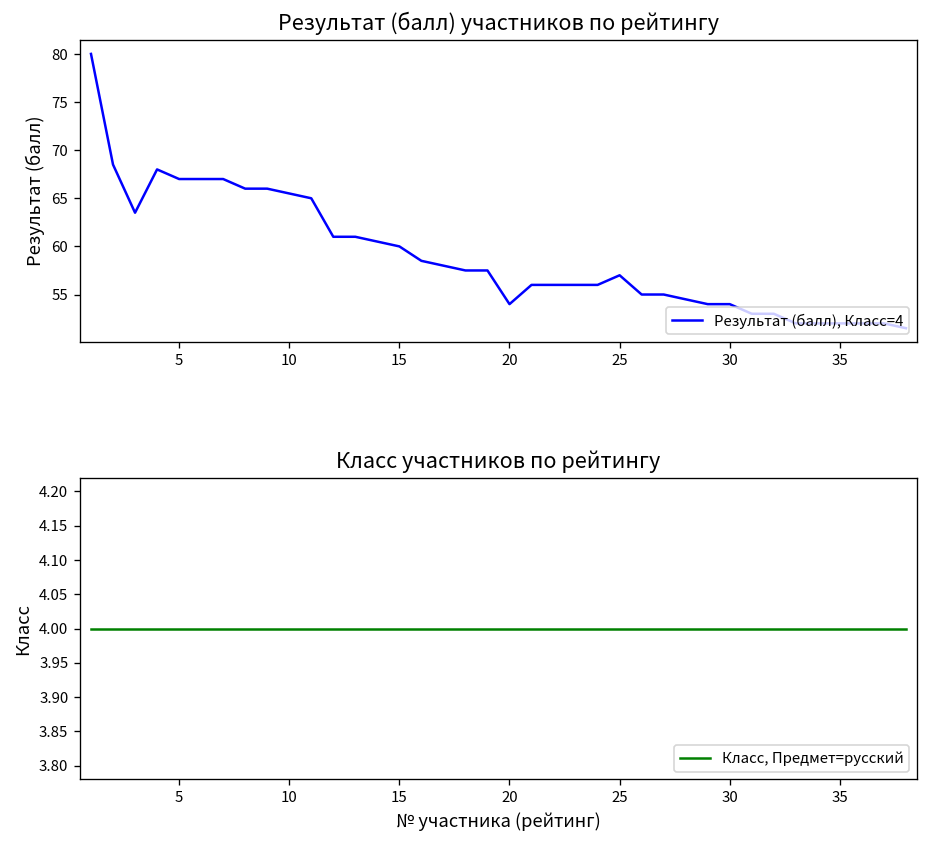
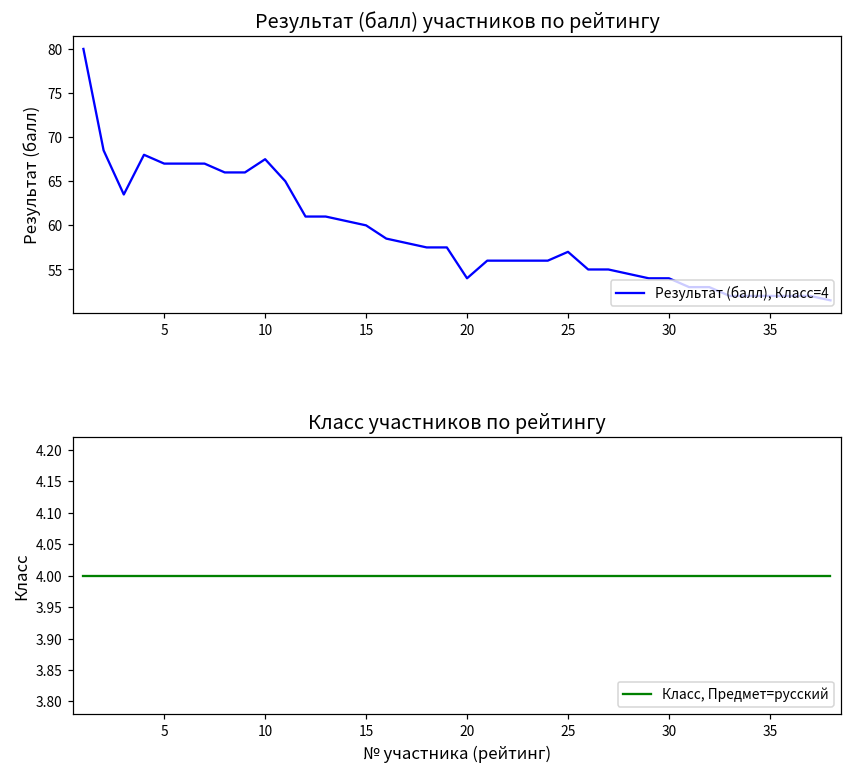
  {
    "Результат (балл) участников по рейтингу": {
      "5": 67,
-     "10": 66,
+     "10": 68,
      "15": 60,
      "20": 54,
      "25": 57,
      "30": 54
    },
    "Класс участников по рейтингу": {
      "5": 4.00,
      "10": 4.00,
      "15": 4.00,
      "20": 4.00,
      "25": 4.00,
      "30": 4.00,
      "35": 4.00
    }
  }
